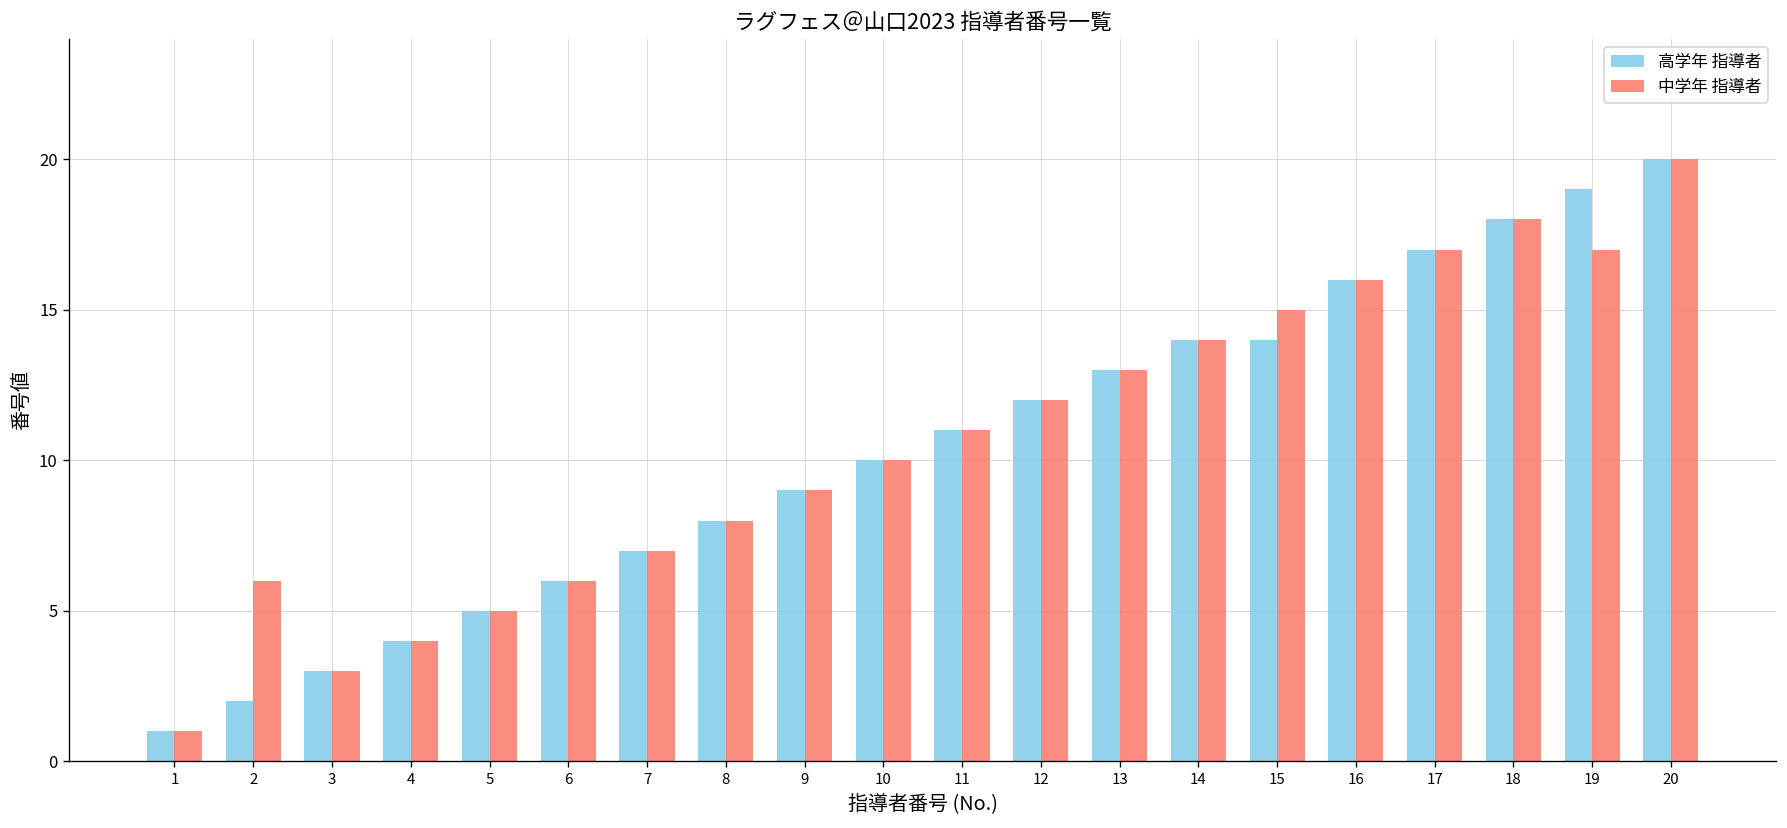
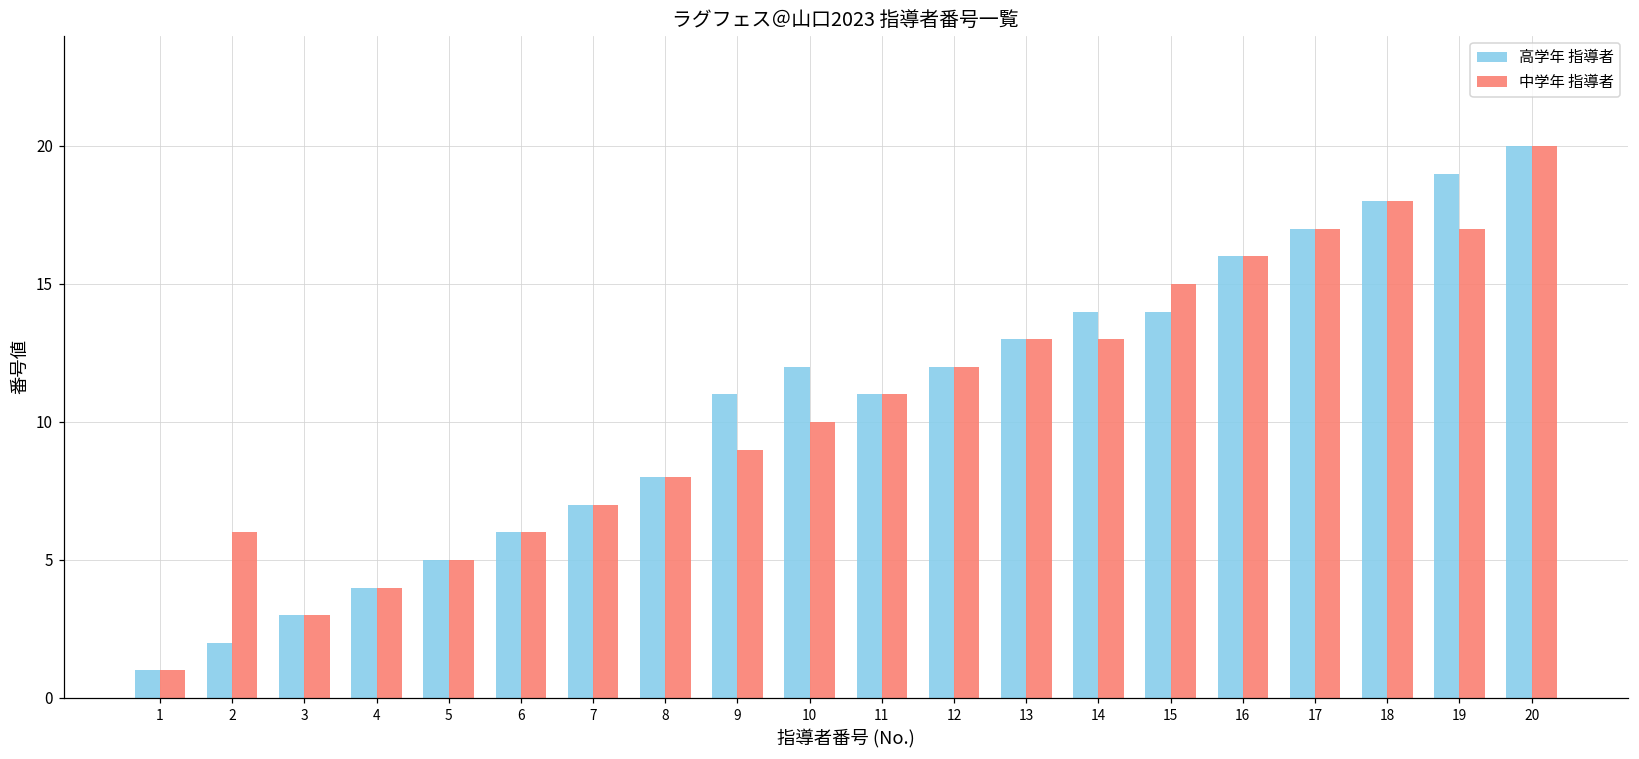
  {
    "高学年 指導者": {
      "1": 1,
      "2": 2,
      "3": 3,
      "4": 4,
      "5": 5,
      "6": 6,
      "7": 7,
      "8": 8,
-     "9": 9,
-     "10": 10,
+     "9": 11,
+     "10": 12,
      "11": 11,
      "12": 12,
      "13": 13,
      "14": 14,
      "15": 14,
      "16": 16,
      "17": 17,
      "18": 18,
      "19": 19,
      "20": 20
    },
    "中学年 指導者": {
      "1": 1,
      "2": 6,
      "3": 3,
      "4": 4,
      "5": 5,
      "6": 6,
      "7": 7,
      "8": 8,
      "9": 9,
      "10": 10,
      "11": 11,
      "12": 12,
      "13": 13,
-     "14": 14,
+     "14": 13,
      "15": 15,
      "16": 16,
      "17": 17,
      "18": 18,
      "19": 17,
      "20": 20
    }
  }
